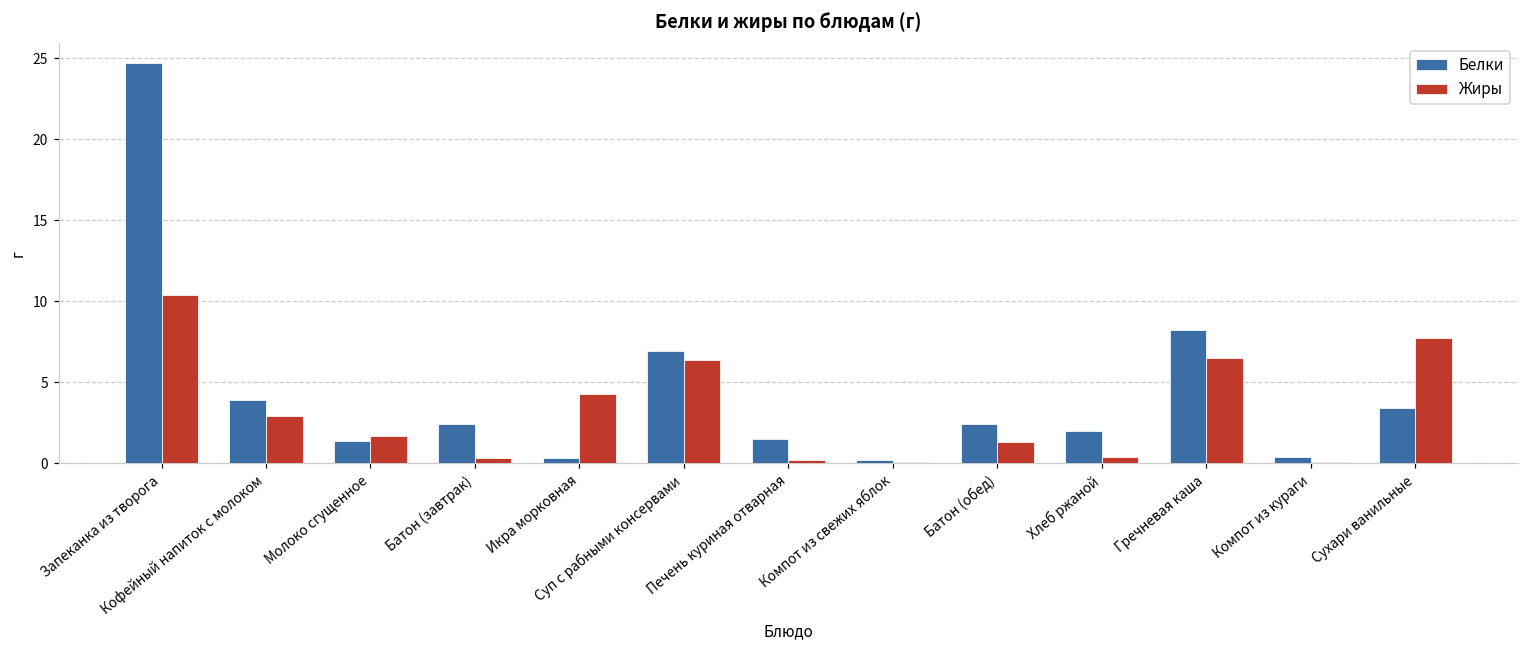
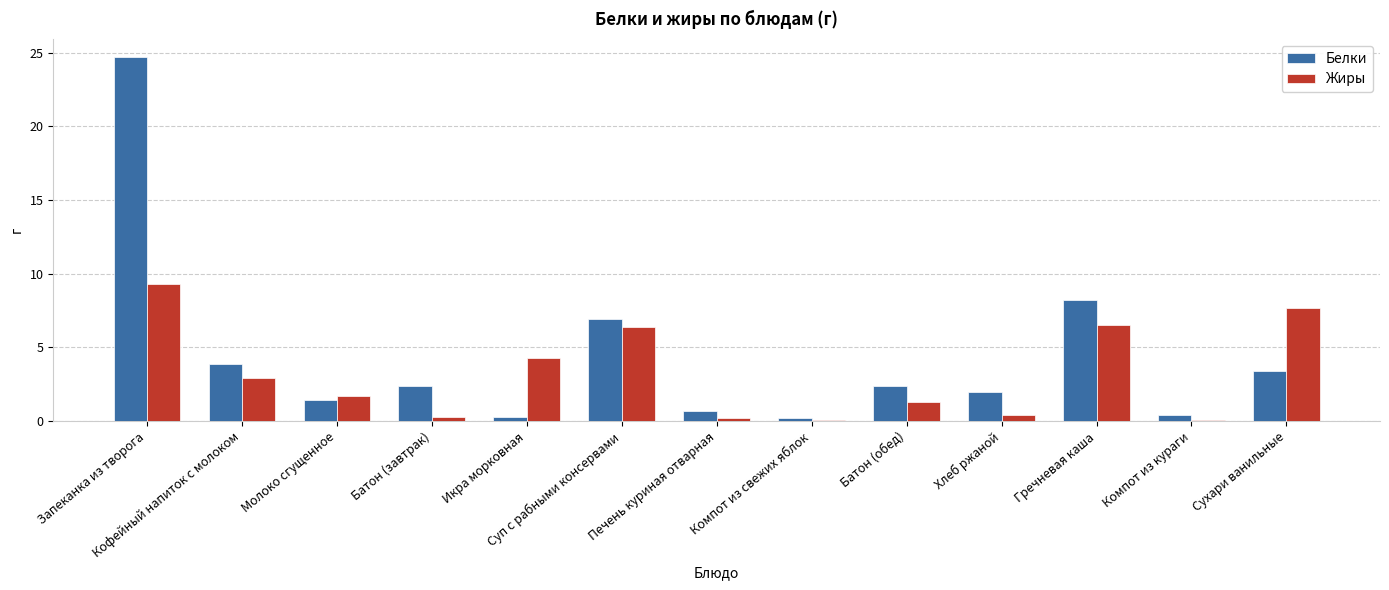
  {
    "Белки": {
      "Запеканка из творога": 24.7,
      "Кофейный напиток с молоком": 3.9,
      "Молоко сгущенное": 1.4,
      "Батон (завтрак)": 2.4,
      "Икра морковная": 0.3,
      "Суп с рабными консервами": 6.9,
-     "Печень куриная отварная": 1.5,
+     "Печень куриная отварная": 0.7,
      "Компот из свежих яблок": 0.2,
      "Батон (обед)": 2.4,
      "Хлеб ржаной": 2.0,
      "Гречневая каша": 8.2,
      "Компот из кураги": 0.4,
      "Сухари ванильные": 3.4
    },
    "Жиры": {
-     "Запеканка из творога": 10.4,
+     "Запеканка из творога": 9.3,
      "Кофейный напиток с молоком": 2.9,
      "Молоко сгущенное": 1.7,
      "Батон (завтрак)": 0.3,
      "Икра морковная": 4.3,
      "Суп с рабными консервами": 6.4,
      "Печень куриная отварная": 0.2,
      "Батон (обед)": 1.3,
      "Хлеб ржаной": 0.4,
      "Гречневая каша": 6.5,
      "Сухари ванильные": 7.7
    }
  }
